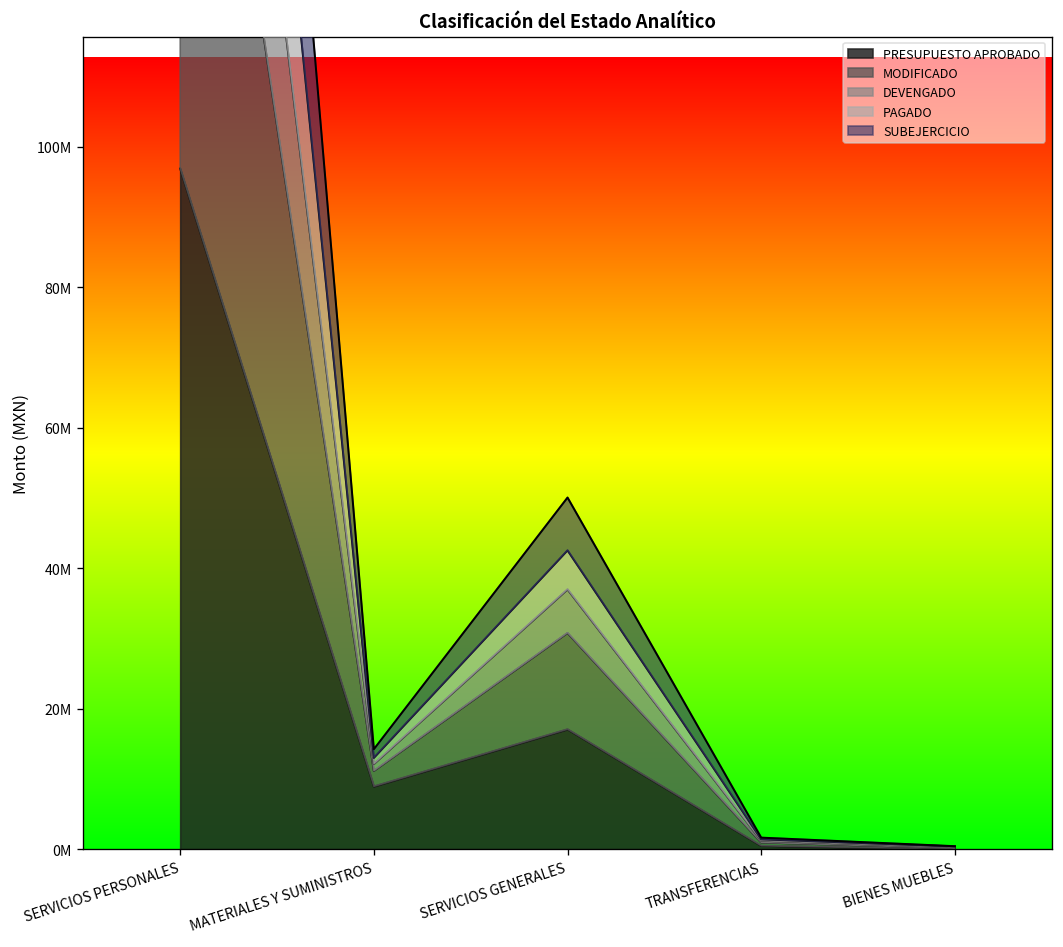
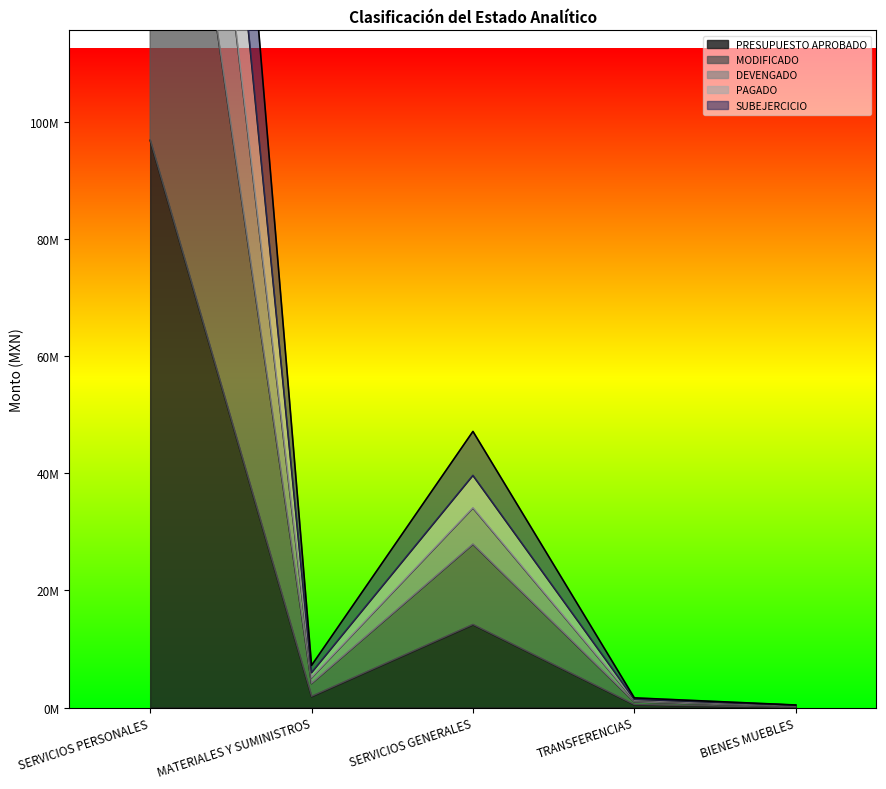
  {
    "PRESUPUESTO APROBADO": {
      "SERVICIOS PERSONALES": 97000000,
-     "MATERIALES Y SUMINISTROS": 9000000,
-     "SERVICIOS GENERALES": 17000000,
+     "MATERIALES Y SUMINISTROS": 2000000,
+     "SERVICIOS GENERALES": 14000000,
      "TRANSFERENCIAS": 0
    }
  }
